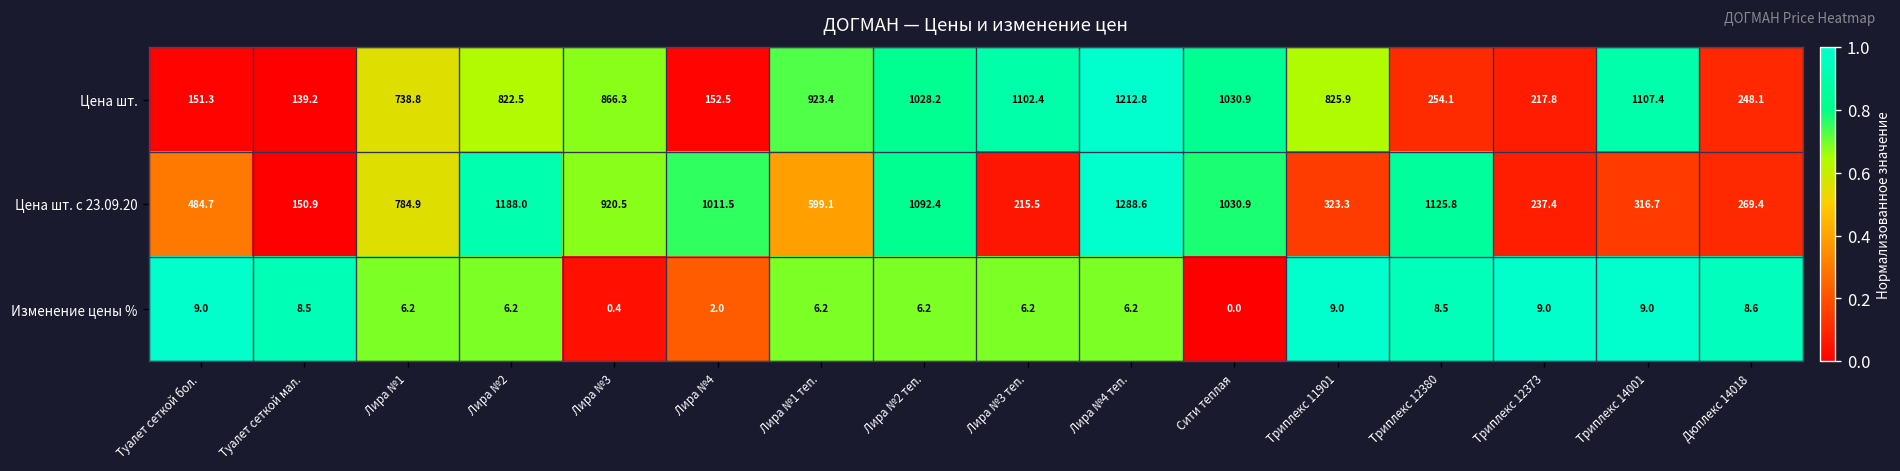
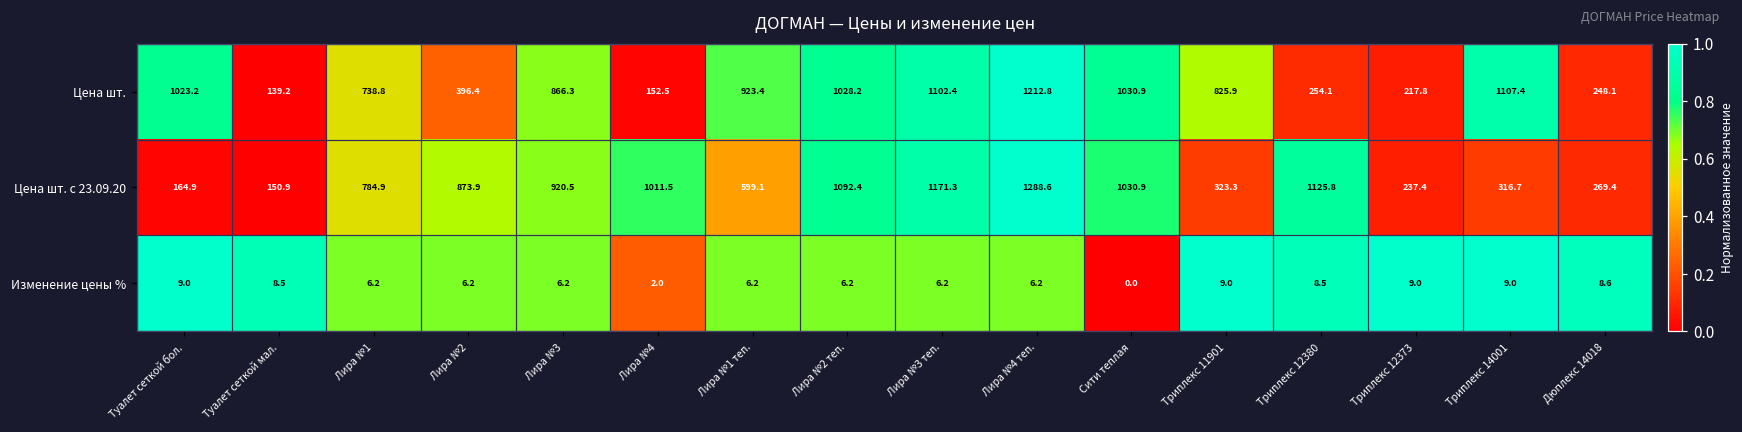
  {
    "Цена шт.": {
-     "Туалет сеткой бол.": 151.3,
+     "Туалет сеткой бол.": 1023.2,
      "Туалет сеткой мал.": 139.2,
      "Лира №1": 738.8,
-     "Лира №2": 822.5,
+     "Лира №2": 396.4,
      "Лира №3": 866.3,
      "Лира №4": 152.5,
      "Лира №1 теп.": 923.4,
      "Лира №2 теп.": 1028.2,
      "Лира №3 теп.": 1102.4,
      "Лира №4 теп.": 1212.8,
      "Сити теплая": 1030.9,
      "Триплекс 11901": 825.9,
      "Триплекс 12380": 254.1,
      "Триплекс 12373": 217.8,
      "Триплекс 14001": 1107.4,
      "Дюплекс 14018": 248.1
    },
    "Цена шт. с 23.09.20": {
-     "Туалет сеткой бол.": 484.7,
+     "Туалет сеткой бол.": 164.9,
      "Туалет сеткой мал.": 150.9,
      "Лира №1": 784.9,
-     "Лира №2": 1188.0,
+     "Лира №2": 873.9,
      "Лира №3": 920.5,
      "Лира №4": 1011.5,
      "Лира №1 теп.": 599.1,
      "Лира №2 теп.": 1092.4,
-     "Лира №3 теп.": 215.5,
+     "Лира №3 теп.": 1171.3,
      "Лира №4 теп.": 1288.6,
      "Сити теплая": 1030.9,
      "Триплекс 11901": 323.3,
      "Триплекс 12380": 1125.8,
      "Триплекс 12373": 237.4,
      "Триплекс 14001": 316.7,
      "Дюплекс 14018": 269.4
    },
    "Изменение цены %": {
      "Туалет сеткой бол.": 9.0,
      "Туалет сеткой мал.": 8.5,
      "Лира №1": 6.2,
      "Лира №2": 6.2,
-     "Лира №3": 0.4,
+     "Лира №3": 6.2,
      "Лира №4": 2.0,
      "Лира №1 теп.": 6.2,
      "Лира №2 теп.": 6.2,
      "Лира №3 теп.": 6.2,
      "Лира №4 теп.": 6.2,
      "Сити теплая": 0.0,
      "Триплекс 11901": 9.0,
      "Триплекс 12380": 8.5,
      "Триплекс 12373": 9.0,
      "Триплекс 14001": 9.0,
      "Дюплекс 14018": 8.6
    }
  }
